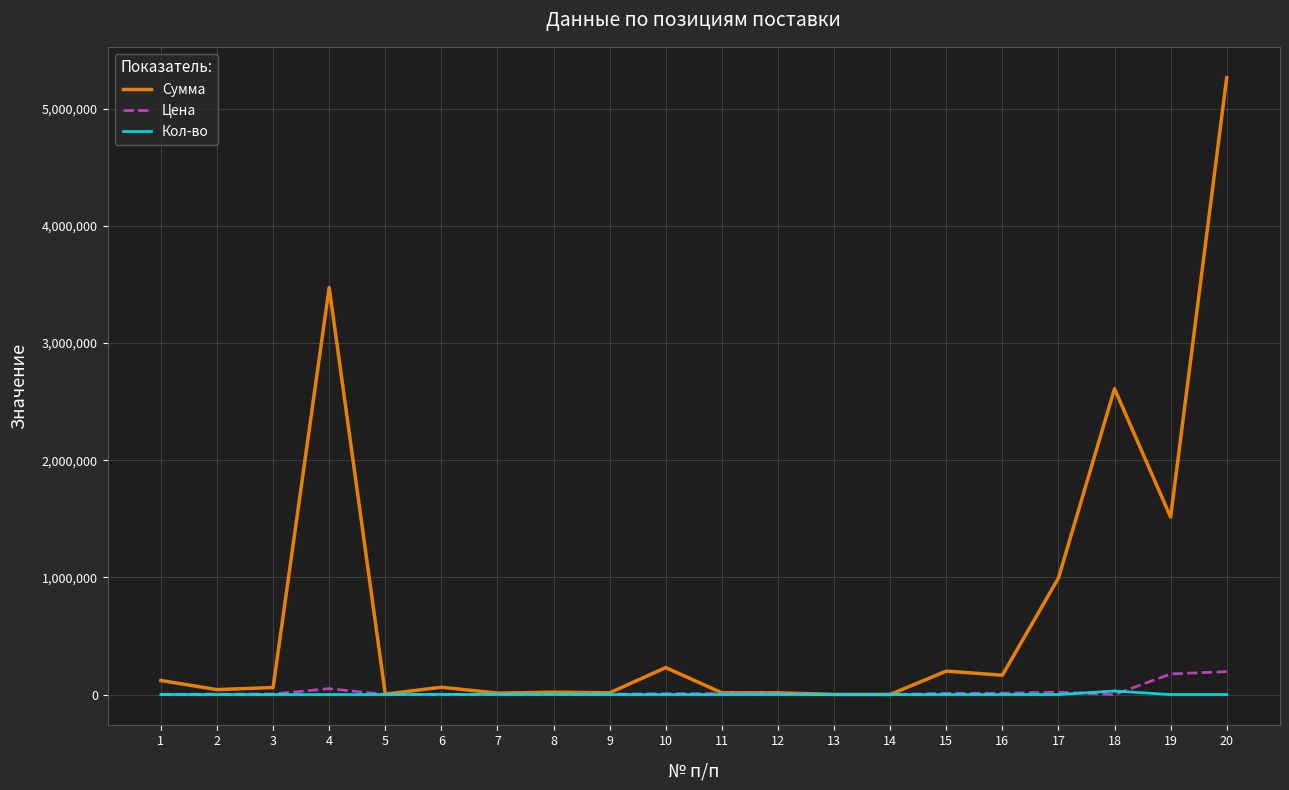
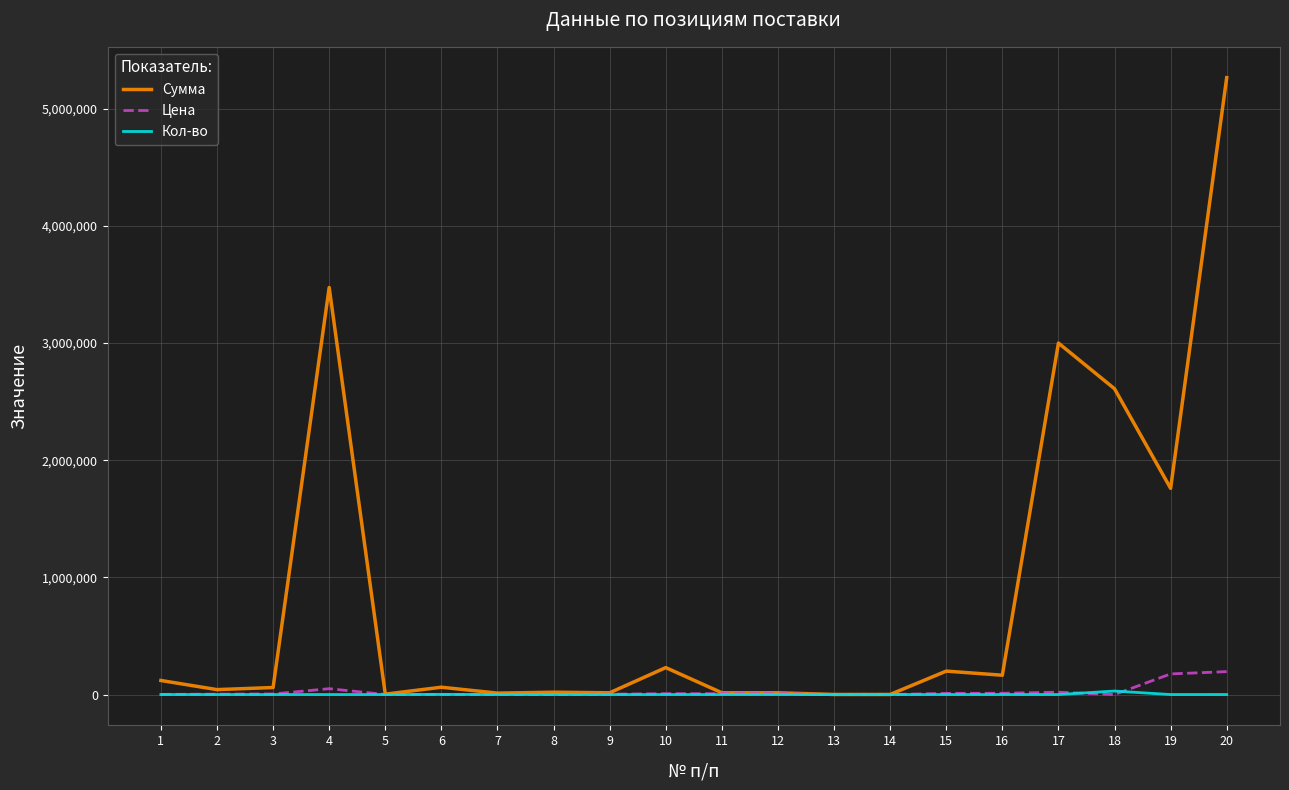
  {
    "Сумма": {
      "1": "120,000",
      "2": "40,000",
      "3": "60,000",
      "4": "3,470,000",
      "6": "60,000",
      "10": "230,000",
      "15": "200,000",
      "16": "170,000",
-     "17": "990,000",
+     "17": "3,000,000",
      "18": "2,610,000",
-     "19": "1,510,000",
+     "19": "1,760,000",
      "20": "5,270,000"
    },
    "Цена": {
      "4": "50,000",
      "18": "0",
      "19": "180,000",
      "20": "200,000"
    },
    "Кол-во": {
      "4": "0",
      "18": "30,000",
      "19": "0",
      "20": "0"
    }
  }
